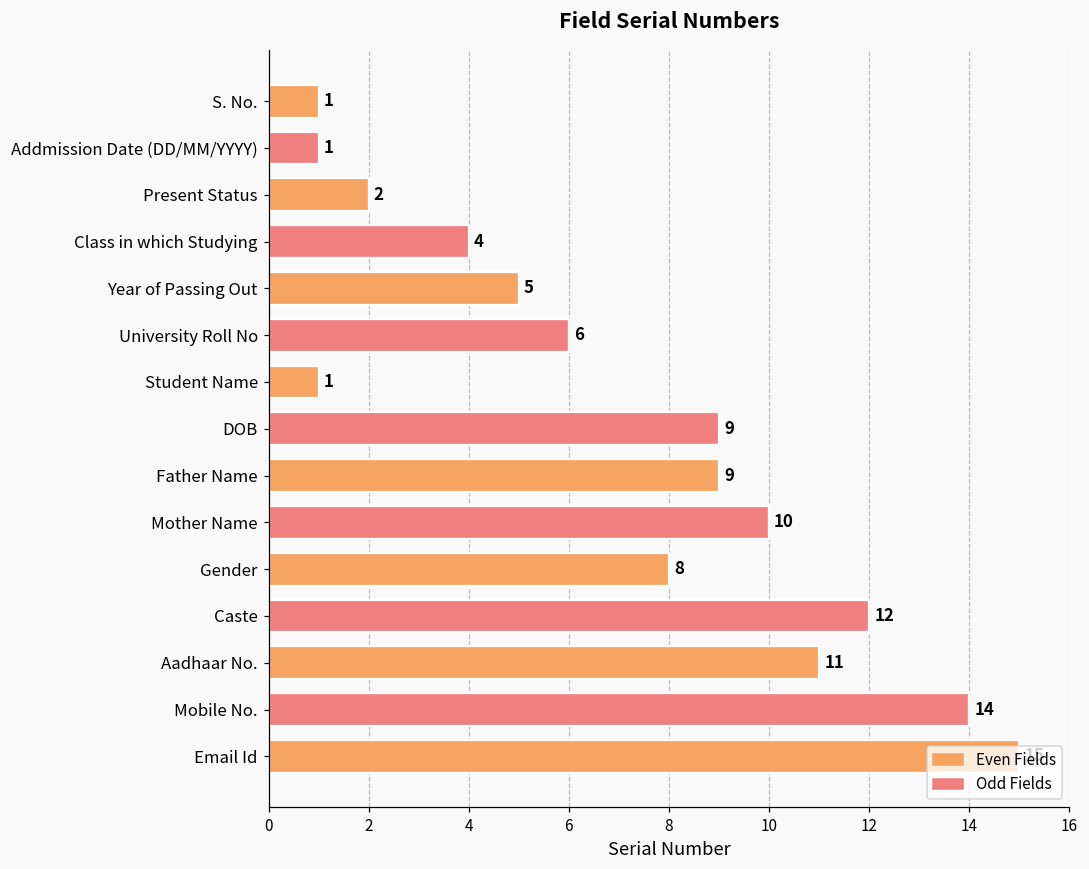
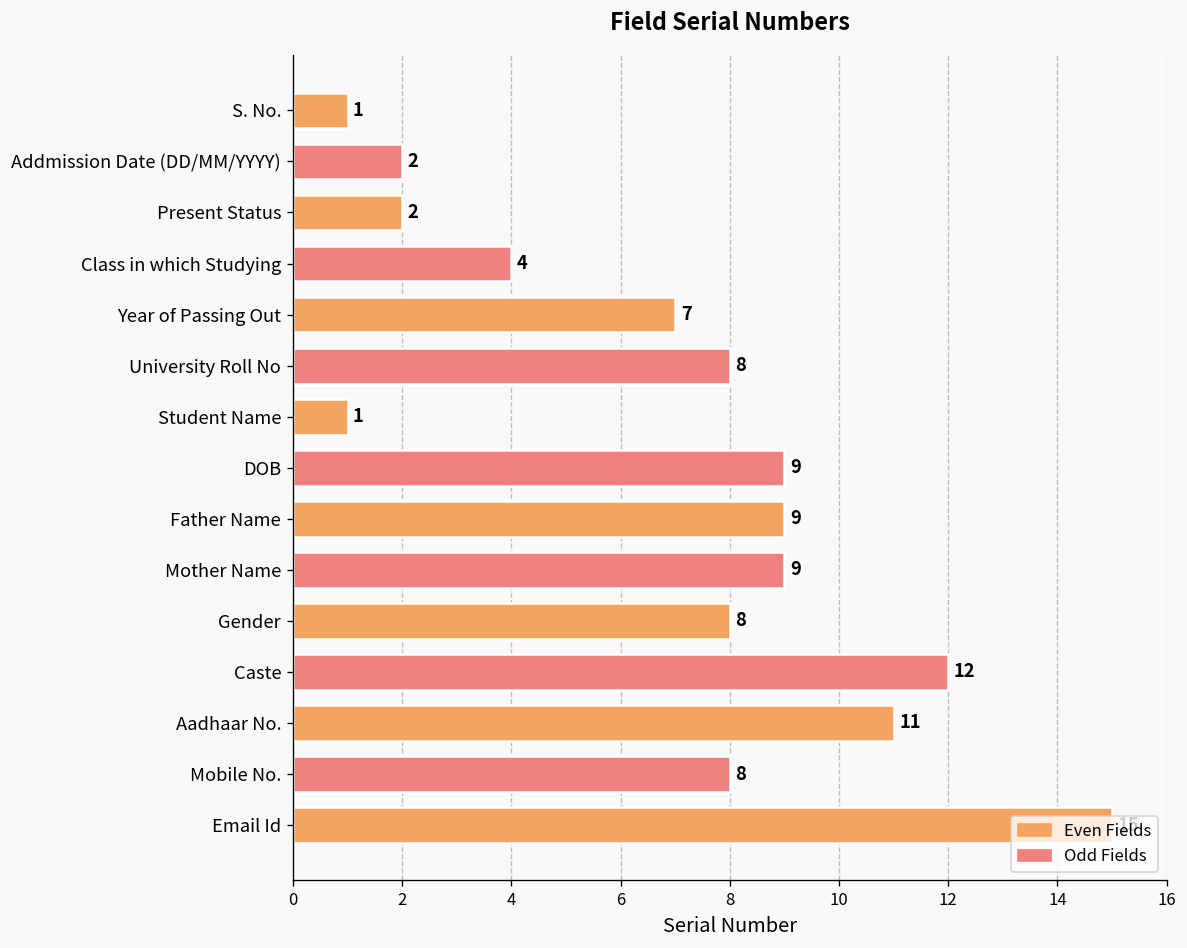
  {
    "S. No.": 1,
-   "Addmission Date (DD/MM/YYYY)": 1,
+   "Addmission Date (DD/MM/YYYY)": 2,
    "Present Status": 2,
    "Class in which Studying": 4,
-   "Year of Passing Out": 5,
-   "University Roll No": 6,
+   "Year of Passing Out": 7,
+   "University Roll No": 8,
    "Student Name": 1,
    "DOB": 9,
    "Father Name": 9,
-   "Mother Name": 10,
+   "Mother Name": 9,
    "Gender": 8,
    "Caste": 12,
    "Aadhaar No.": 11,
-   "Mobile No.": 14
+   "Mobile No.": 8
  }
